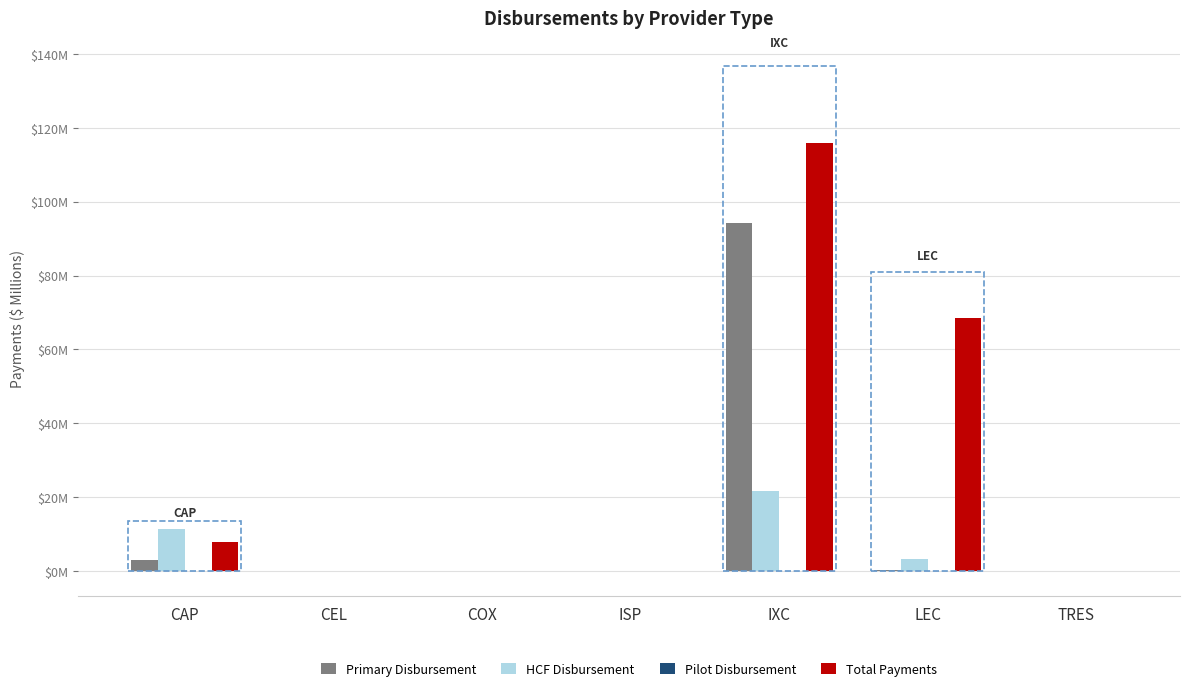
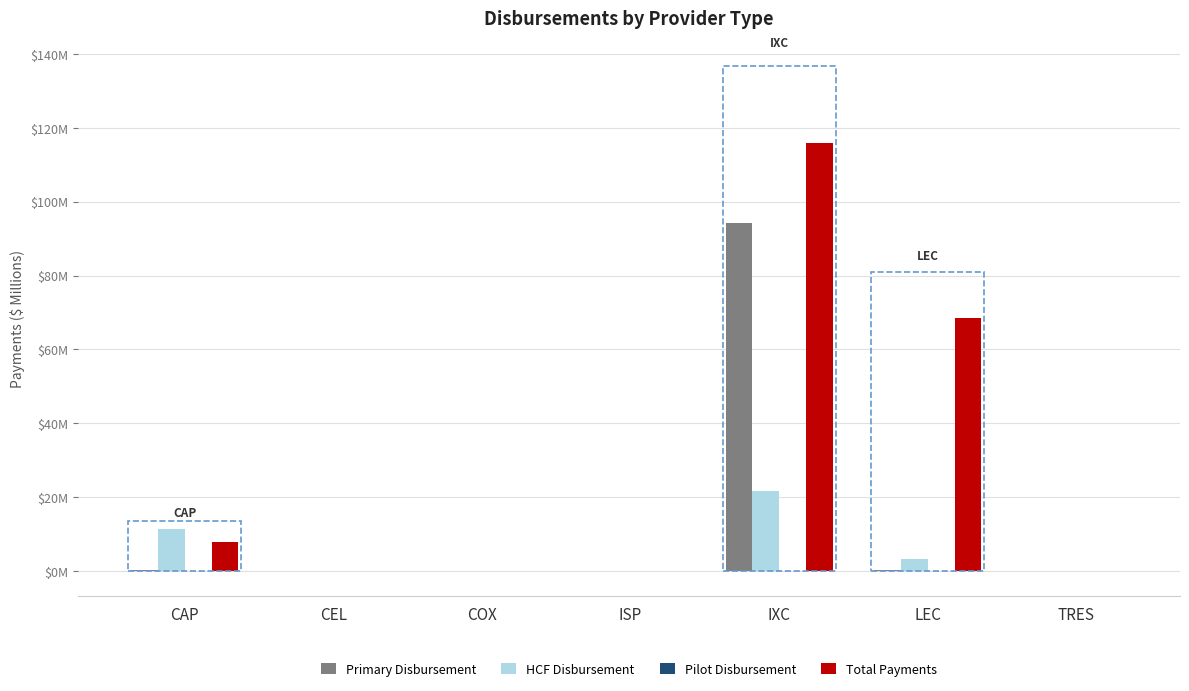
  {
    "Primary Disbursement": {
-     "CAP": "$3000000",
+     "CAP": "$0",
      "COX": "$0",
      "IXC": "$94000000",
      "TRES": "$0"
    },
    "HCF Disbursement": {
      "CAP": "$11000000",
      "CEL": "$0",
      "IXC": "$22000000",
      "LEC": "$3000000"
    },
    "Pilot Disbursement": {
      "CAP": "$0",
      "CEL": "$0",
      "COX": "$0",
      "ISP": "$0",
      "IXC": "$0",
      "LEC": "$0",
      "TRES": "$0"
    },
    "Total Payments": {
      "CAP": "$8000000",
      "IXC": "$116000000",
      "LEC": "$69000000"
    }
  }
